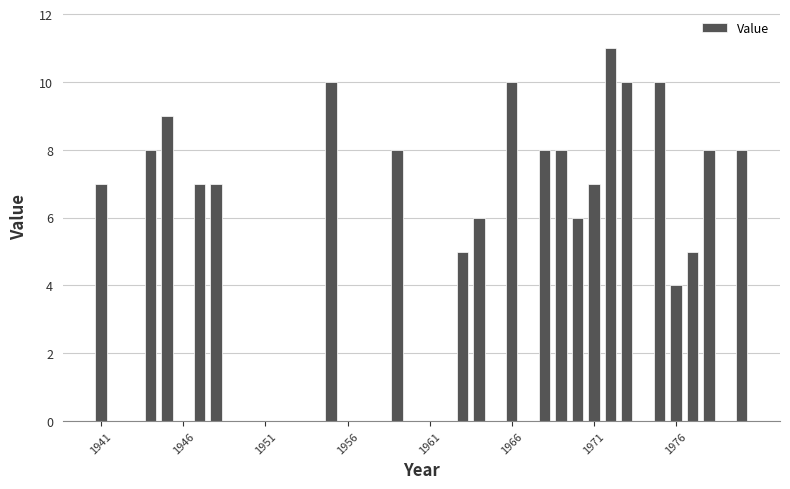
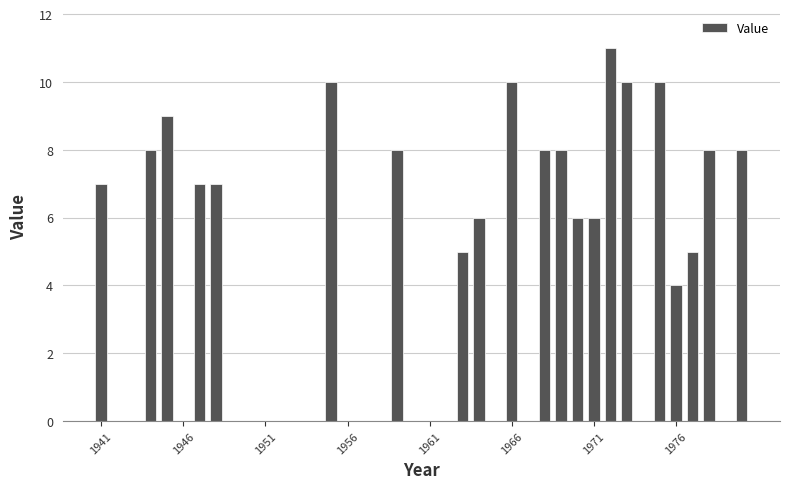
  {
    "1941": 7,
    "1946": 0,
    "1951": 0,
    "1956": 0,
    "1961": 0,
    "1966": 10,
-   "1971": 7,
+   "1971": 6,
    "1976": 4
  }
